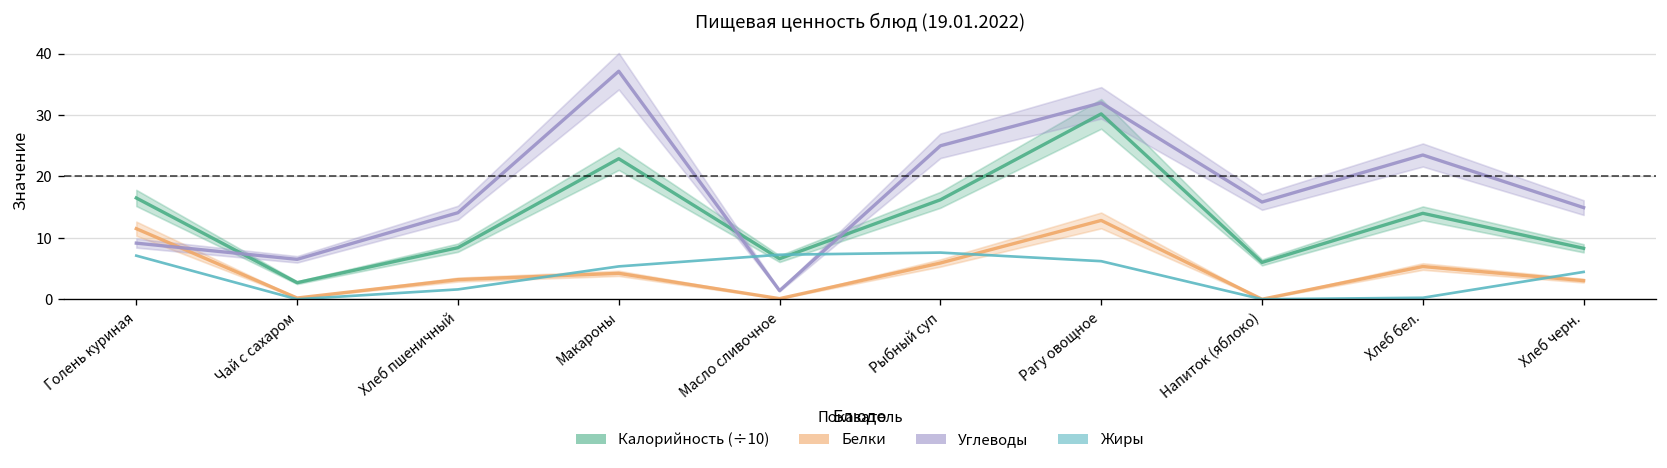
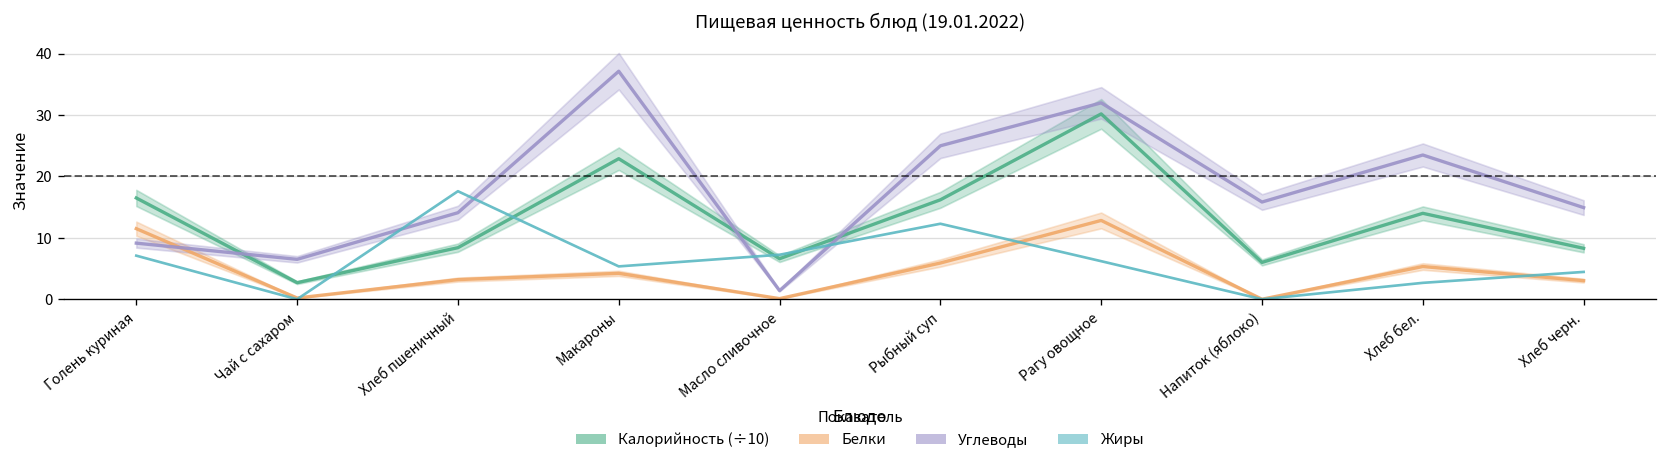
  {
    "Жиры": {
      "Голень куриная": 7,
-     "Хлеб пшеничный": 2,
+     "Хлеб пшеничный": 18,
      "Макароны": 5,
-     "Рыбный суп": 8,
+     "Рыбный суп": 12,
      "Рагу овощное": 6,
-     "Хлеб бел.": 0,
+     "Хлеб бел.": 3,
      "Хлеб черн.": 4
    }
  }
